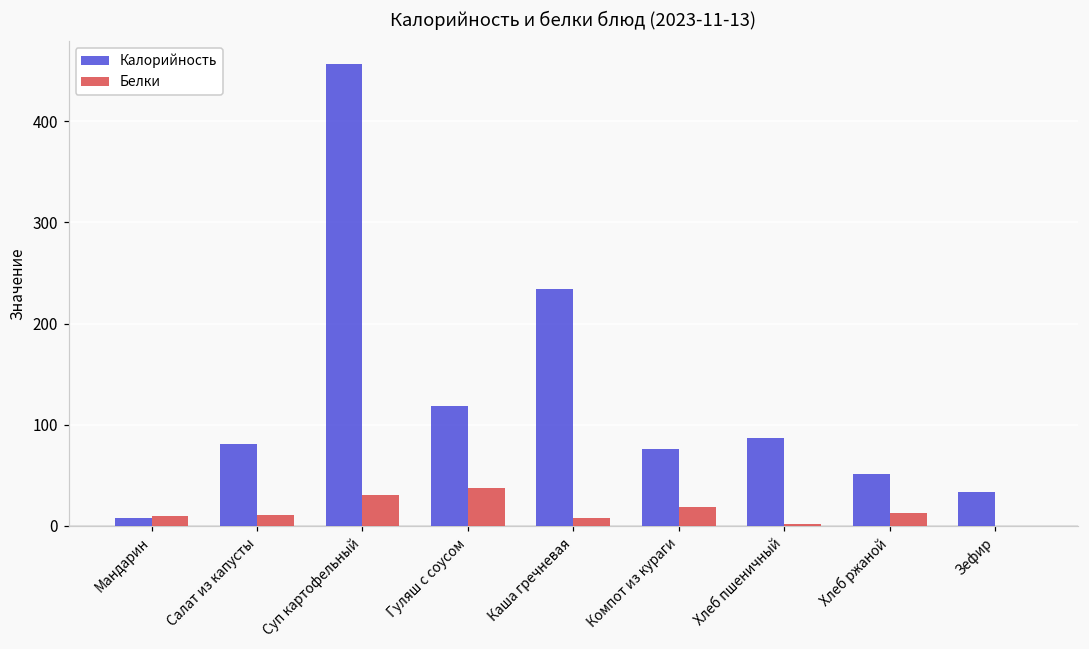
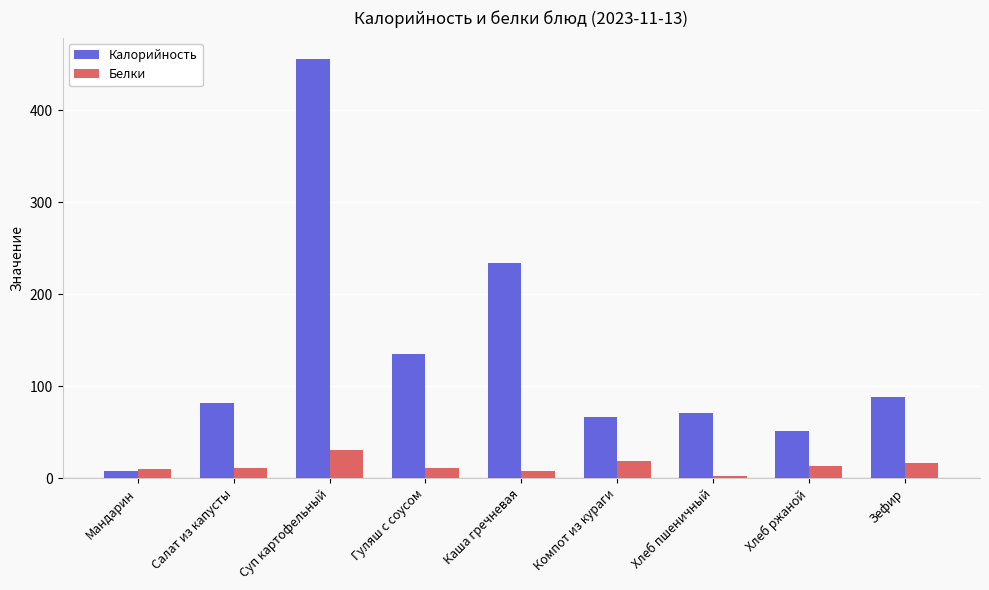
  {
    "Калорийность": {
      "Мандарин": 10,
      "Салат из капусты": 80,
      "Суп картофельный": 460,
-     "Гуляш с соусом": 120,
+     "Гуляш с соусом": 130,
      "Каша гречневая": 230,
-     "Компот из кураги": 80,
-     "Хлеб пшеничный": 90,
+     "Компот из кураги": 70,
+     "Хлеб пшеничный": 70,
      "Хлеб ржаной": 50,
-     "Зефир": 30
+     "Зефир": 90
    },
    "Белки": {
      "Мандарин": 10,
      "Салат из капусты": 10,
      "Суп картофельный": 30,
-     "Гуляш с соусом": 40,
+     "Гуляш с соусом": 10,
      "Каша гречневая": 10,
      "Компот из кураги": 20,
      "Хлеб ржаной": 10,
-     "Зефир": 0
+     "Зефир": 20
    }
  }
